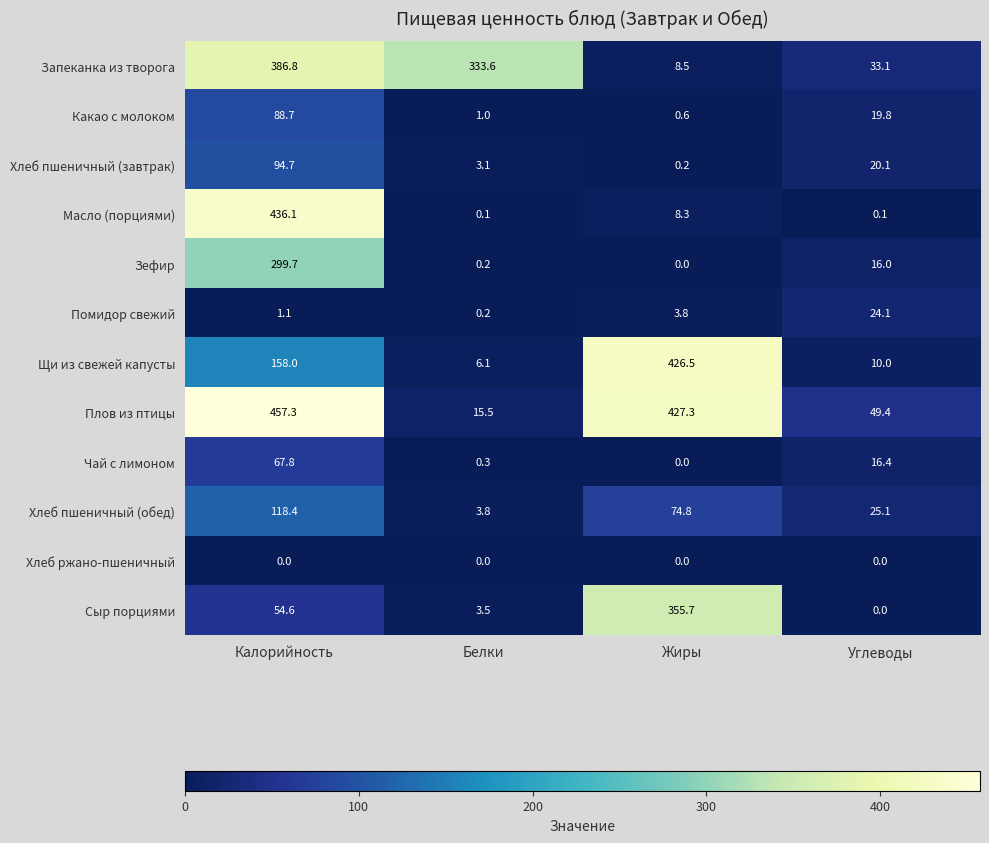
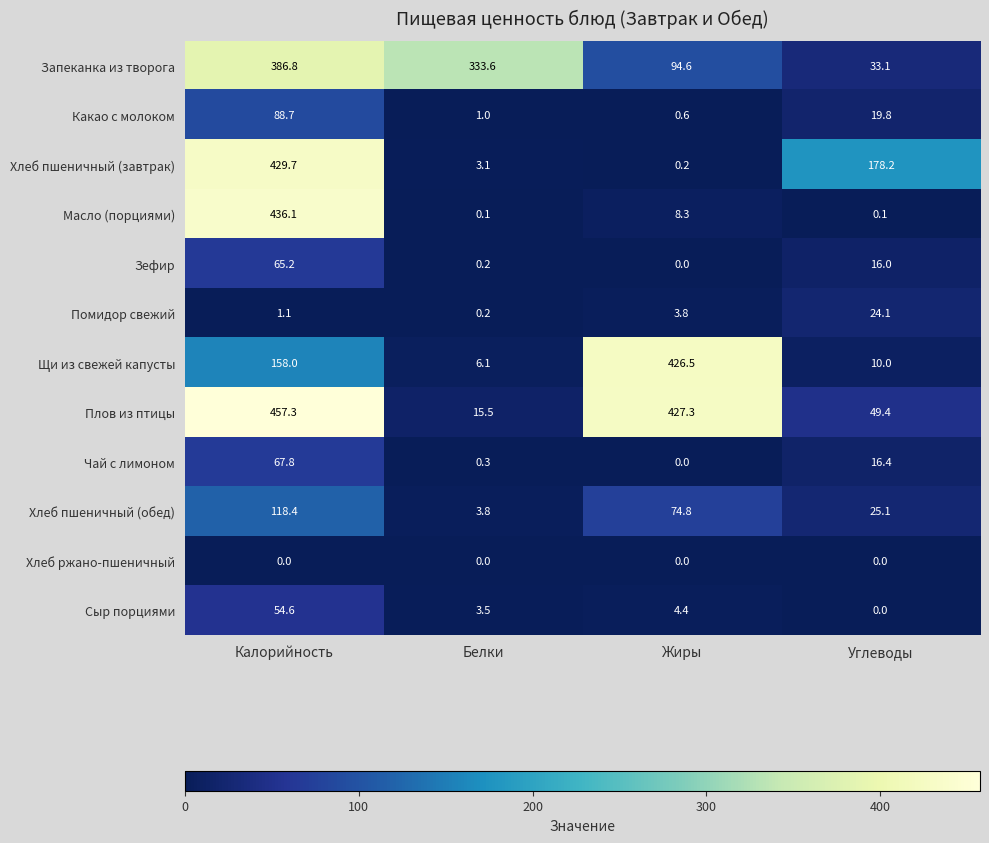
  {
    "Запеканка из творога": {
      "Калорийность": 386.8,
      "Белки": 333.6,
-     "Жиры": 8.5,
+     "Жиры": 94.6,
      "Углеводы": 33.1
    },
    "Какао с молоком": {
      "Калорийность": 88.7,
      "Белки": 1.0,
      "Жиры": 0.6,
      "Углеводы": 19.8
    },
    "Хлеб пшеничный (завтрак)": {
-     "Калорийность": 94.7,
+     "Калорийность": 429.7,
      "Белки": 3.1,
      "Жиры": 0.2,
-     "Углеводы": 20.1
+     "Углеводы": 178.2
    },
    "Масло (порциями)": {
      "Калорийность": 436.1,
      "Белки": 0.1,
      "Жиры": 8.3,
      "Углеводы": 0.1
    },
    "Зефир": {
-     "Калорийность": 299.7,
+     "Калорийность": 65.2,
      "Белки": 0.2,
      "Жиры": 0.0,
      "Углеводы": 16.0
    },
    "Помидор свежий": {
      "Калорийность": 1.1,
      "Белки": 0.2,
      "Жиры": 3.8,
      "Углеводы": 24.1
    },
    "Щи из свежей капусты": {
      "Калорийность": 158.0,
      "Белки": 6.1,
      "Жиры": 426.5,
      "Углеводы": 10.0
    },
    "Плов из птицы": {
      "Калорийность": 457.3,
      "Белки": 15.5,
      "Жиры": 427.3,
      "Углеводы": 49.4
    },
    "Чай с лимоном": {
      "Калорийность": 67.8,
      "Белки": 0.3,
      "Жиры": 0.0,
      "Углеводы": 16.4
    },
    "Хлеб пшеничный (обед)": {
      "Калорийность": 118.4,
      "Белки": 3.8,
      "Жиры": 74.8,
      "Углеводы": 25.1
    },
    "Хлеб ржано-пшеничный": {
      "Калорийность": 0.0,
      "Белки": 0.0,
      "Жиры": 0.0,
      "Углеводы": 0.0
    },
    "Сыр порциями": {
      "Калорийность": 54.6,
      "Белки": 3.5,
-     "Жиры": 355.7,
+     "Жиры": 4.4,
      "Углеводы": 0.0
    }
  }
